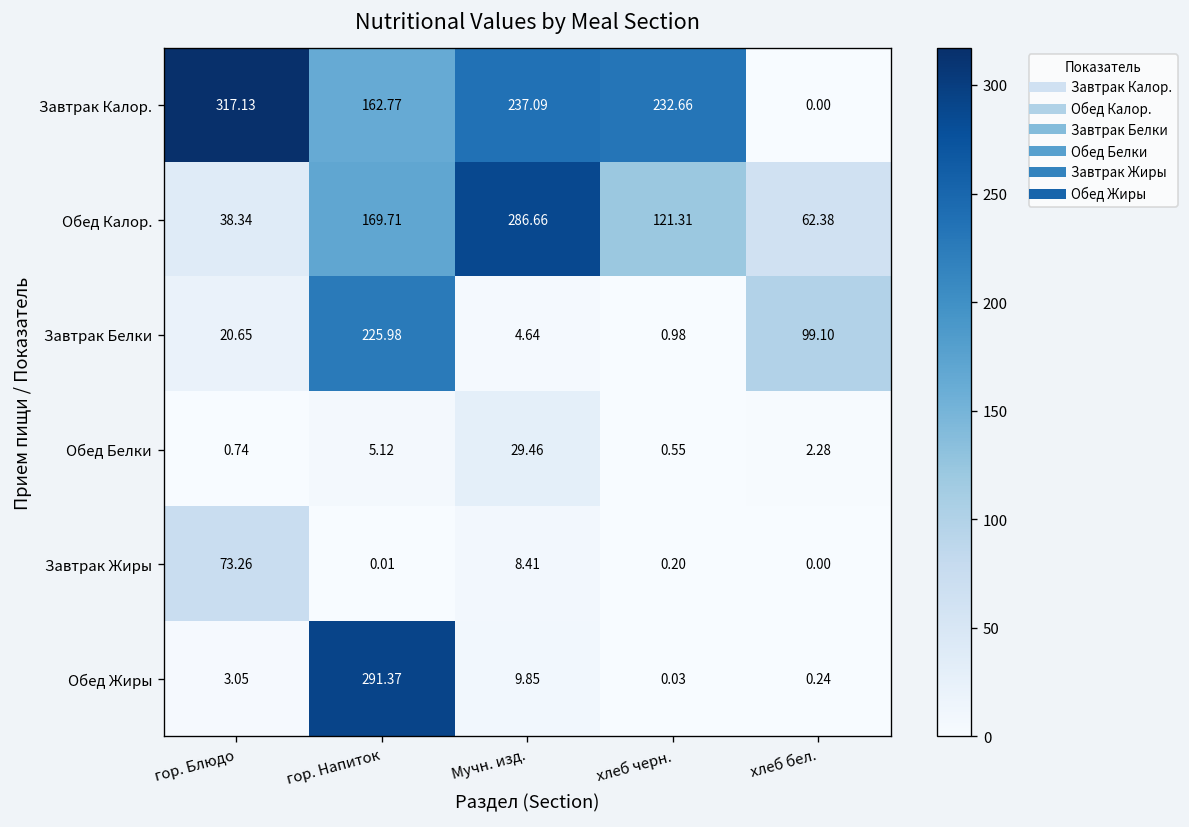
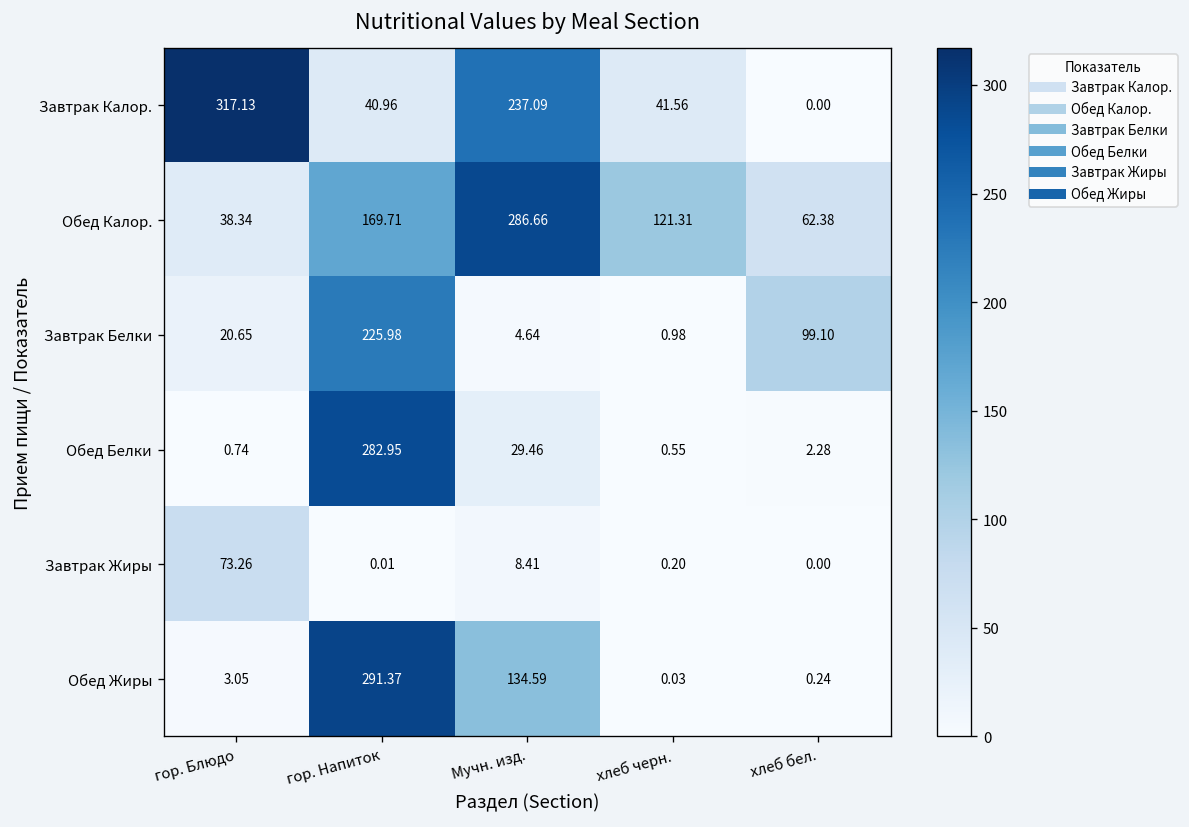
  {
    "Завтрак Калор.": {
      "гор. Блюдо": 317.13,
-     "гор. Напиток": 162.77,
+     "гор. Напиток": 40.96,
      "Мучн. изд.": 237.09,
-     "хлеб черн.": 232.66,
+     "хлеб черн.": 41.56,
      "хлеб бел.": 0.00
    },
    "Обед Калор.": {
      "гор. Блюдо": 38.34,
      "гор. Напиток": 169.71,
      "Мучн. изд.": 286.66,
      "хлеб черн.": 121.31,
      "хлеб бел.": 62.38
    },
    "Завтрак Белки": {
      "гор. Блюдо": 20.65,
      "гор. Напиток": 225.98,
      "Мучн. изд.": 4.64,
      "хлеб черн.": 0.98,
      "хлеб бел.": 99.10
    },
    "Обед Белки": {
      "гор. Блюдо": 0.74,
-     "гор. Напиток": 5.12,
+     "гор. Напиток": 282.95,
      "Мучн. изд.": 29.46,
      "хлеб черн.": 0.55,
      "хлеб бел.": 2.28
    },
    "Завтрак Жиры": {
      "гор. Блюдо": 73.26,
      "гор. Напиток": 0.01,
      "Мучн. изд.": 8.41,
      "хлеб черн.": 0.20,
      "хлеб бел.": 0.00
    },
    "Обед Жиры": {
      "гор. Блюдо": 3.05,
      "гор. Напиток": 291.37,
-     "Мучн. изд.": 9.85,
+     "Мучн. изд.": 134.59,
      "хлеб черн.": 0.03,
      "хлеб бел.": 0.24
    }
  }
